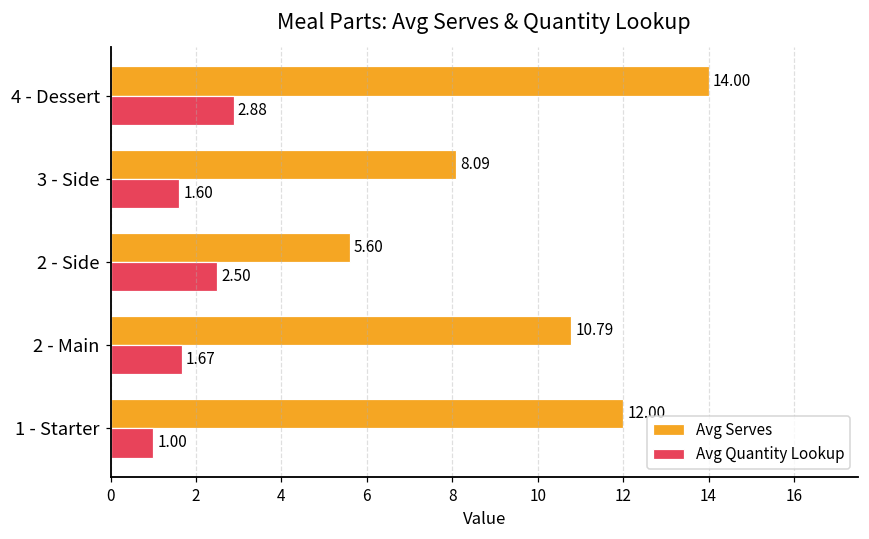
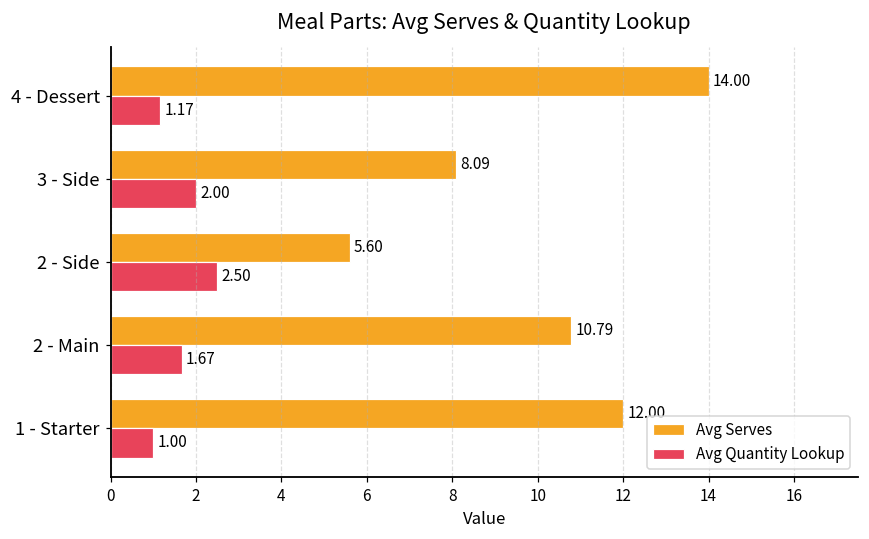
  {
    "Avg Serves": {
      "4 - Dessert": 14.00,
      "3 - Side": 8.09,
      "2 - Side": 5.60,
      "2 - Main": 10.79
    },
    "Avg Quantity Lookup": {
-     "4 - Dessert": 2.88,
-     "3 - Side": 1.60,
+     "4 - Dessert": 1.17,
+     "3 - Side": 2.00,
      "2 - Side": 2.50,
      "2 - Main": 1.67,
      "1 - Starter": 1.00
    }
  }
